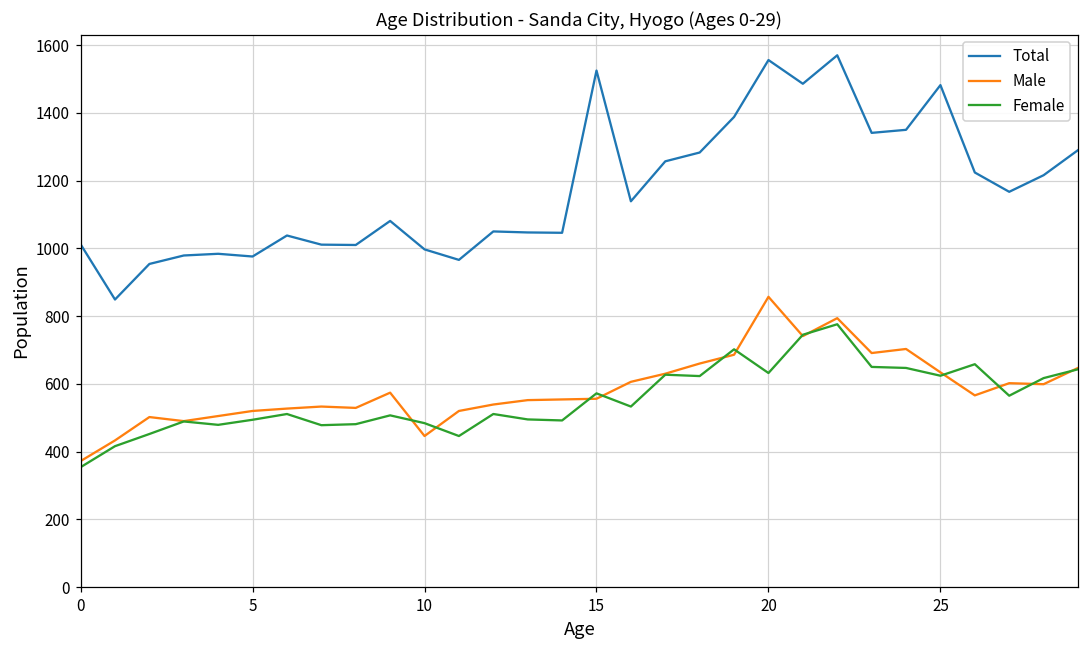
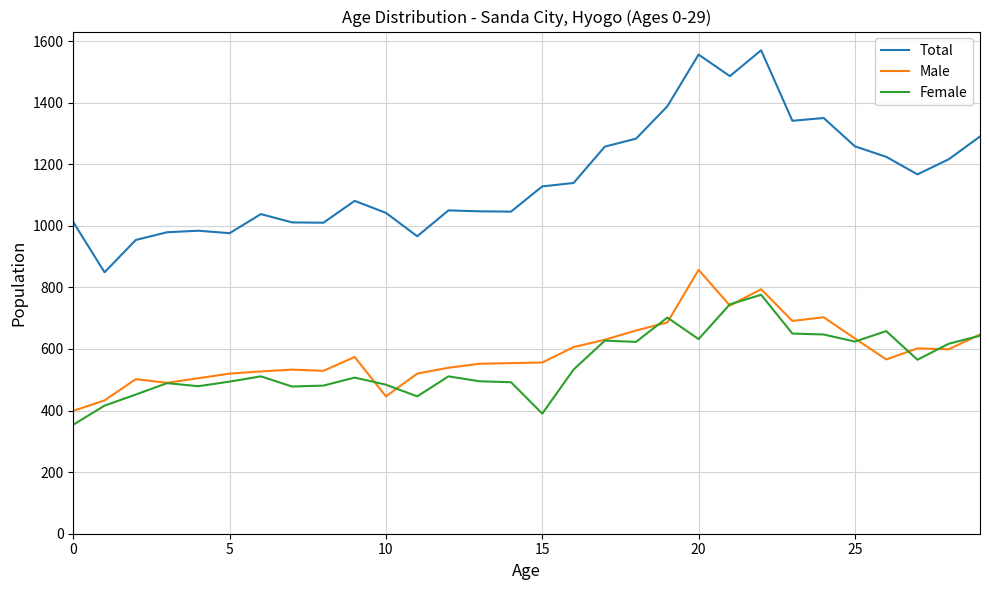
  {
    "Total": {
      "0": 1010,
      "5": 980,
-     "10": 1000,
-     "15": 1530,
+     "10": 1040,
+     "15": 1130,
      "20": 1560,
-     "25": 1480
+     "25": 1260
    },
    "Male": {
-     "0": 370,
+     "0": 400,
      "5": 520,
      "10": 450,
      "15": 560,
      "20": 860,
      "25": 630
    },
    "Female": {
      "0": 350,
      "5": 490,
      "10": 480,
-     "15": 570,
+     "15": 390,
      "20": 630,
      "25": 620
    }
  }
